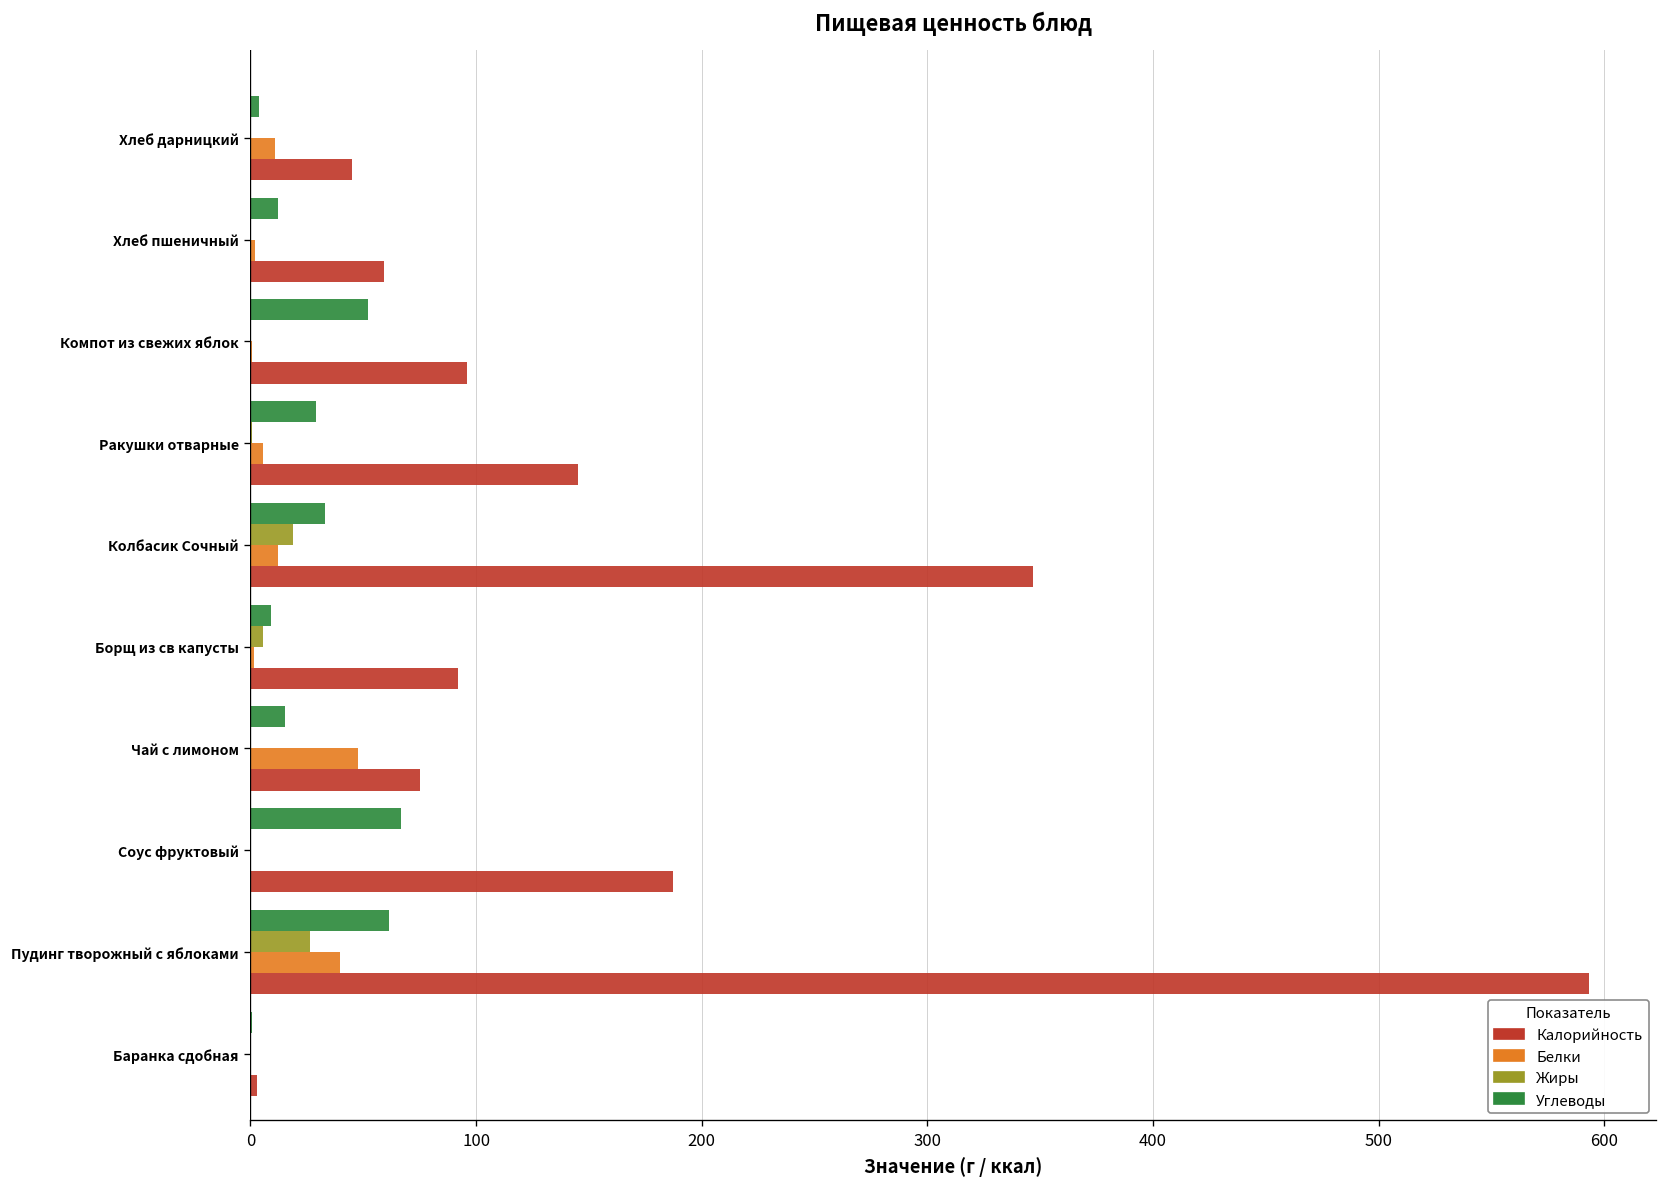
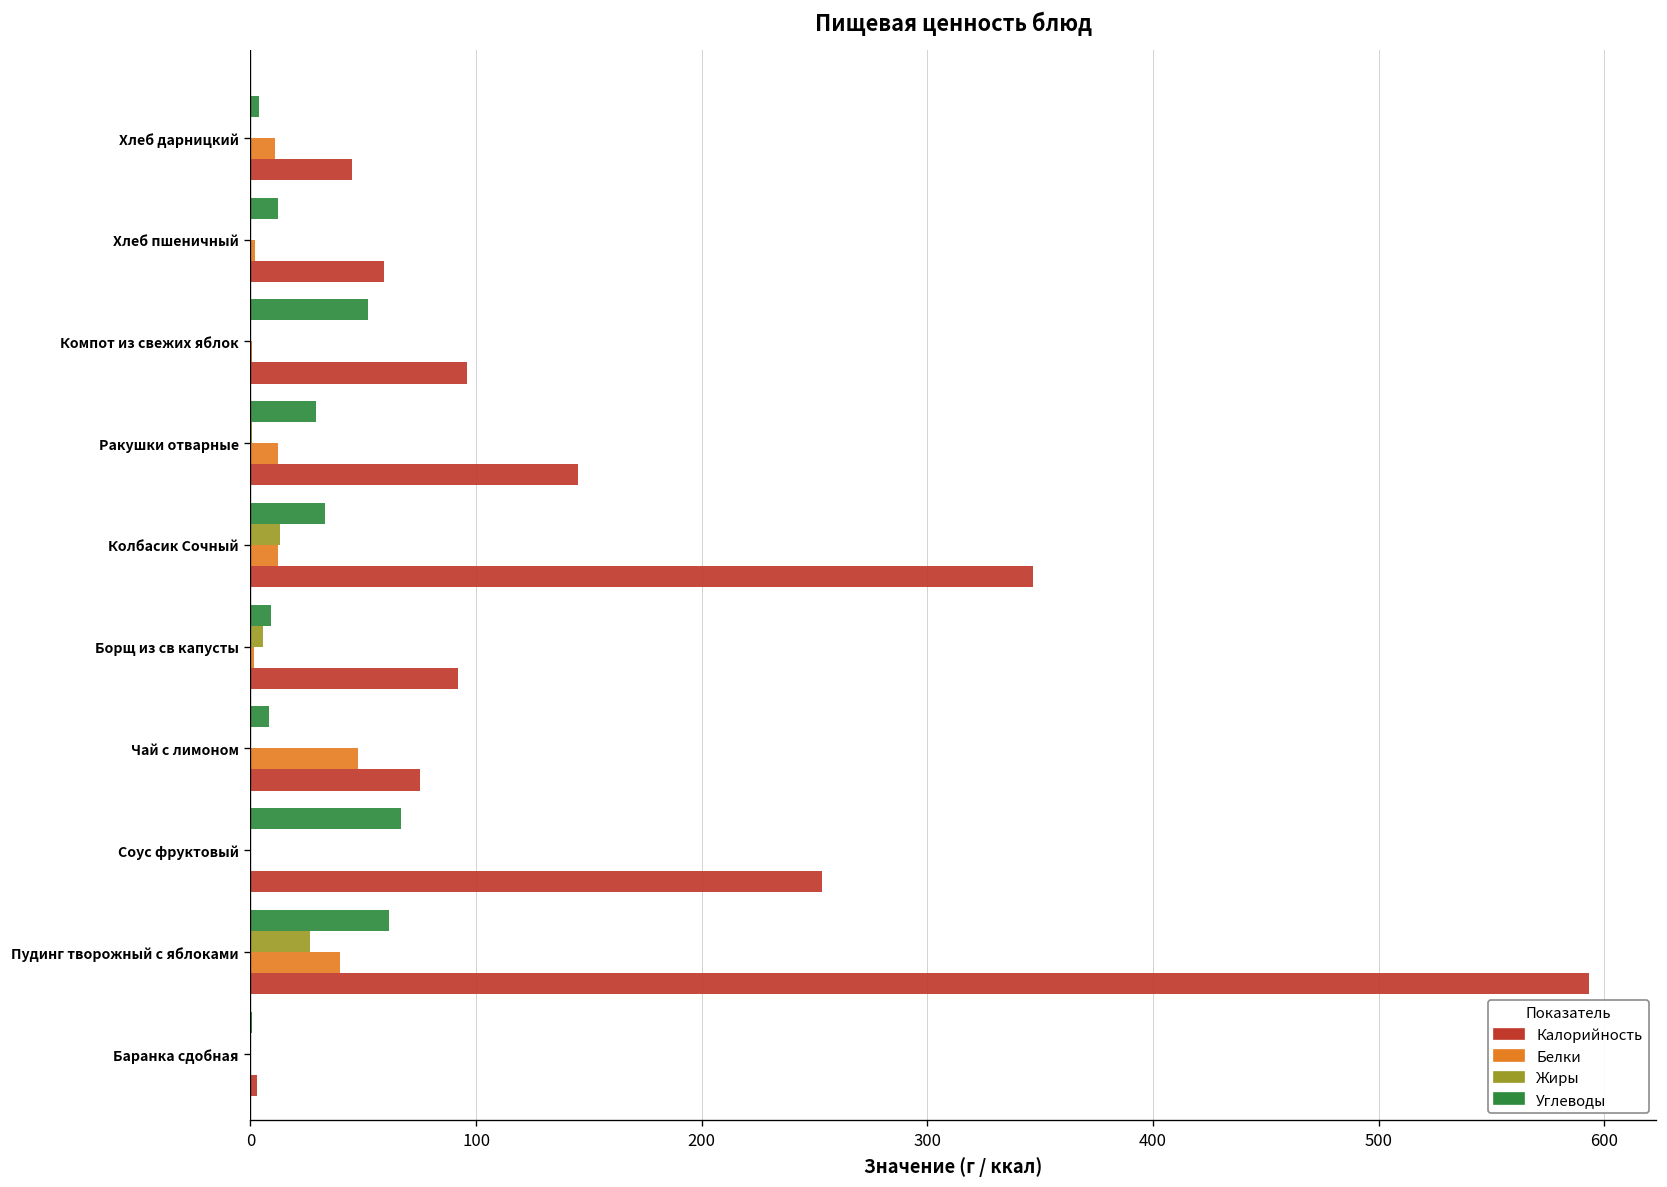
  {
    "Калорийность": {
      "Хлеб дарницкий": 45,
      "Хлеб пшеничный": 59,
      "Компот из свежих яблок": 96,
      "Ракушки отварные": 145,
      "Колбасик Сочный": 347,
      "Борщ из св капусты": 92,
      "Чай с лимоном": 75,
-     "Соус фруктовый": 187,
+     "Соус фруктовый": 253,
      "Пудинг творожный с яблоками": 593,
      "Баранка сдобная": 3
    },
    "Белки": {
      "Хлеб дарницкий": 11,
      "Хлеб пшеничный": 2,
-     "Ракушки отварные": 6,
+     "Ракушки отварные": 12,
      "Колбасик Сочный": 12,
      "Борщ из св капусты": 2,
      "Чай с лимоном": 48,
      "Пудинг творожный с яблоками": 40
    },
    "Жиры": {
-     "Колбасик Сочный": 19,
+     "Колбасик Сочный": 13,
      "Борщ из св капусты": 6,
      "Чай с лимоном": 0,
      "Соус фруктовый": 0,
      "Пудинг творожный с яблоками": 27
    },
    "Углеводы": {
      "Хлеб дарницкий": 4,
      "Хлеб пшеничный": 12,
      "Компот из свежих яблок": 52,
      "Ракушки отварные": 29,
      "Колбасик Сочный": 33,
      "Борщ из св капусты": 9,
-     "Чай с лимоном": 15,
+     "Чай с лимоном": 8,
      "Соус фруктовый": 67,
      "Пудинг творожный с яблоками": 61
    }
  }
